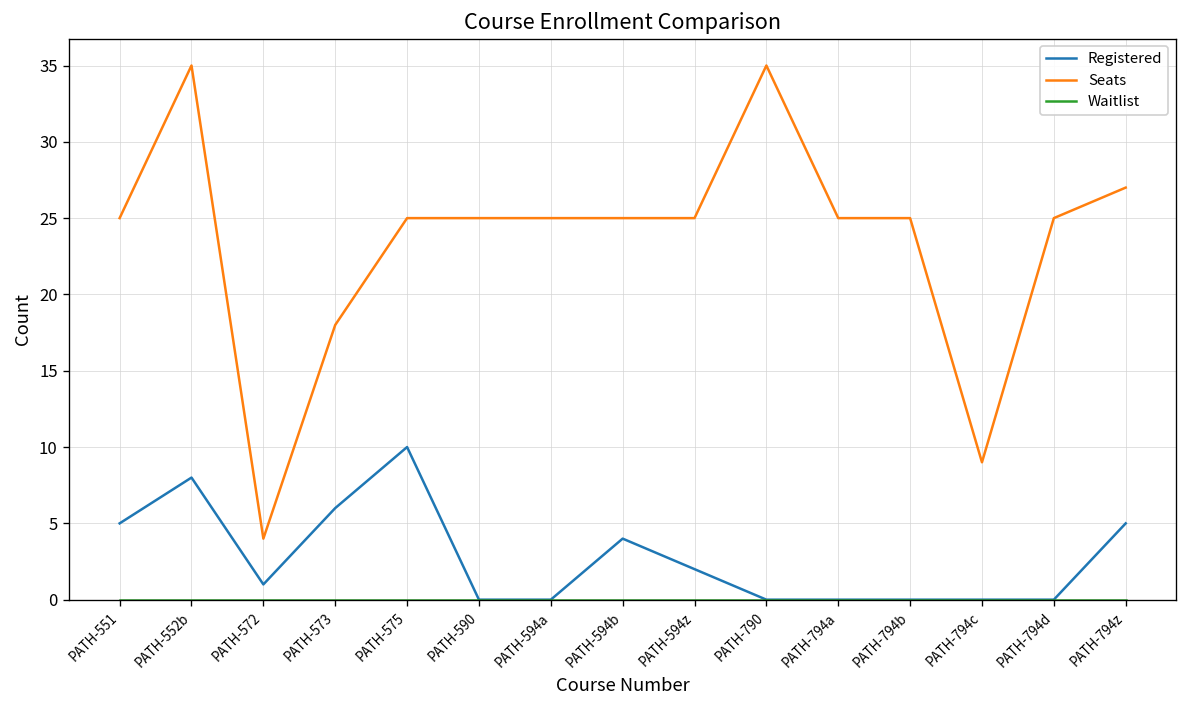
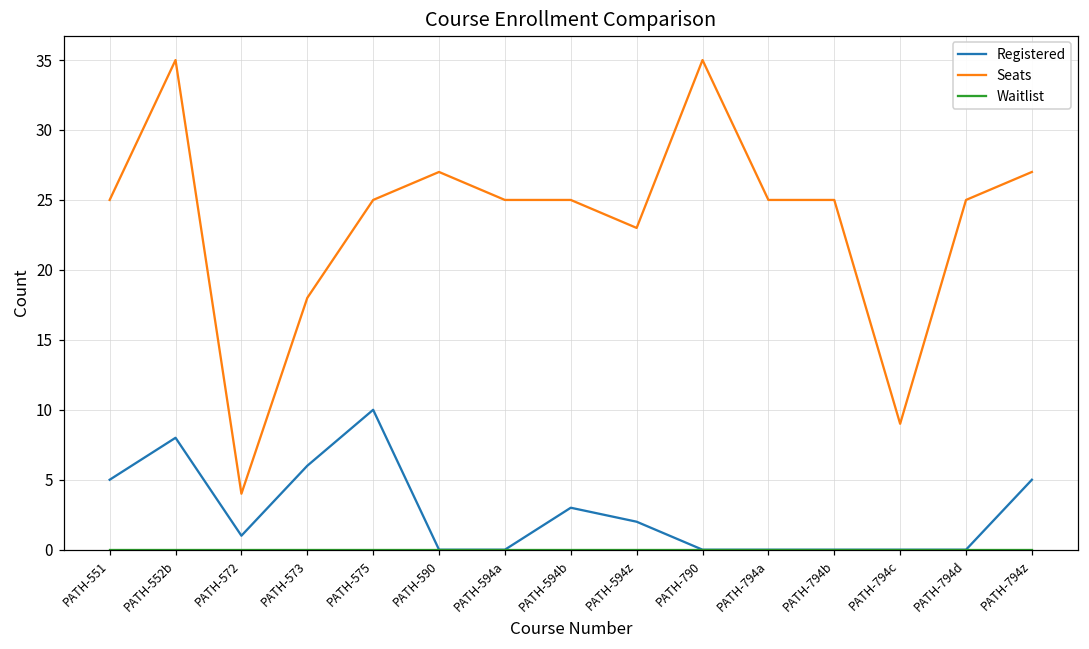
  {
    "Registered": {
      "PATH-551": 5,
      "PATH-552b": 8,
      "PATH-572": 1,
      "PATH-573": 6,
      "PATH-575": 10,
-     "PATH-594b": 4,
+     "PATH-594b": 3,
      "PATH-594z": 2,
      "PATH-794z": 5
    },
    "Seats": {
      "PATH-551": 25,
      "PATH-552b": 35,
      "PATH-572": 4,
      "PATH-573": 18,
      "PATH-575": 25,
-     "PATH-590": 25,
+     "PATH-590": 27,
      "PATH-594a": 25,
      "PATH-594b": 25,
-     "PATH-594z": 25,
+     "PATH-594z": 23,
      "PATH-790": 35,
      "PATH-794a": 25,
      "PATH-794b": 25,
      "PATH-794c": 9,
      "PATH-794d": 25,
      "PATH-794z": 27
    },
    "Waitlist": {
      "PATH-551": 0,
      "PATH-552b": 0,
      "PATH-572": 0,
      "PATH-573": 0,
      "PATH-575": 0,
      "PATH-594b": 0,
      "PATH-594z": 0,
      "PATH-794z": 0
    }
  }
